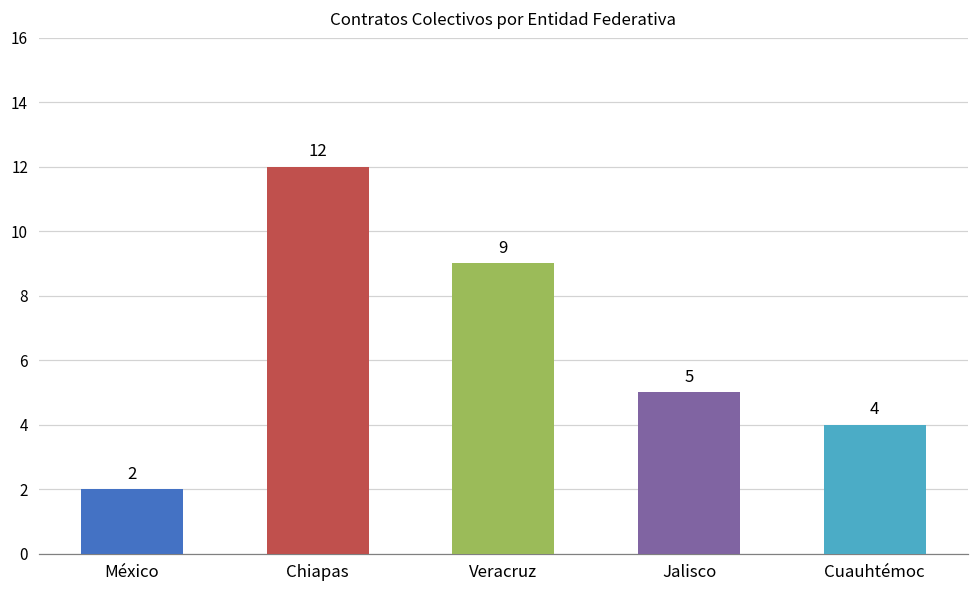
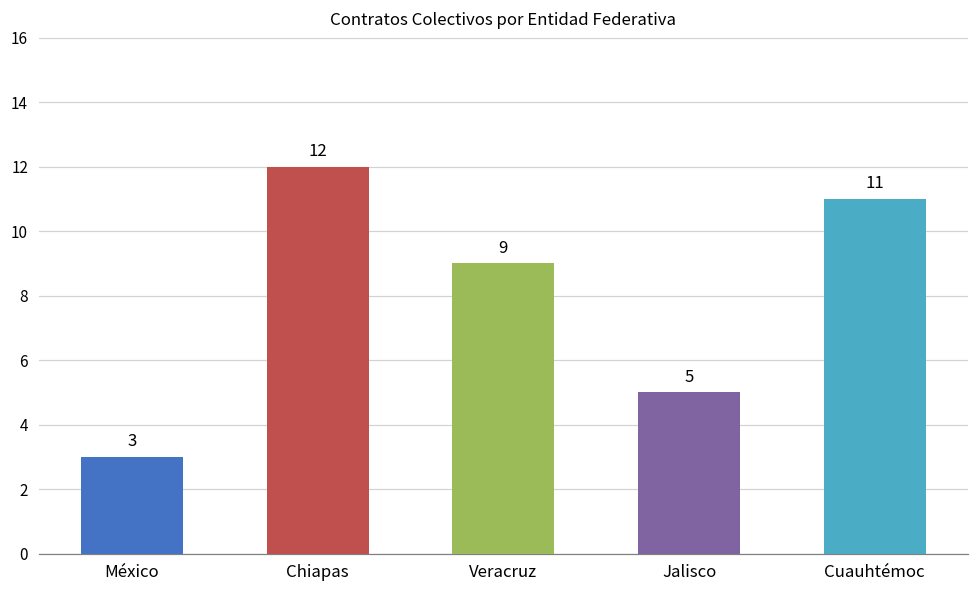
  {
-   "México": 2,
+   "México": 3,
    "Chiapas": 12,
    "Veracruz": 9,
    "Jalisco": 5,
-   "Cuauhtémoc": 4
+   "Cuauhtémoc": 11
  }
